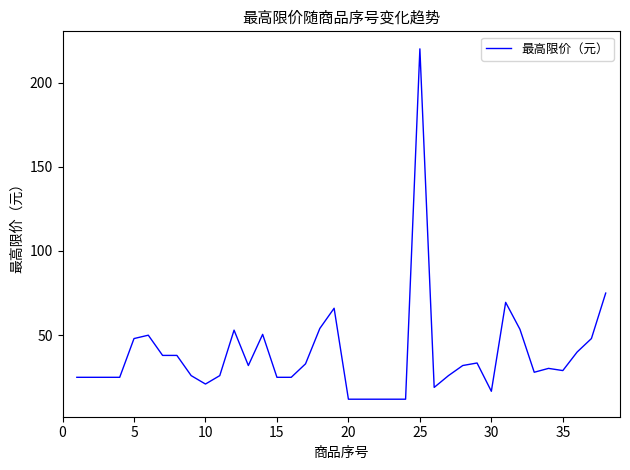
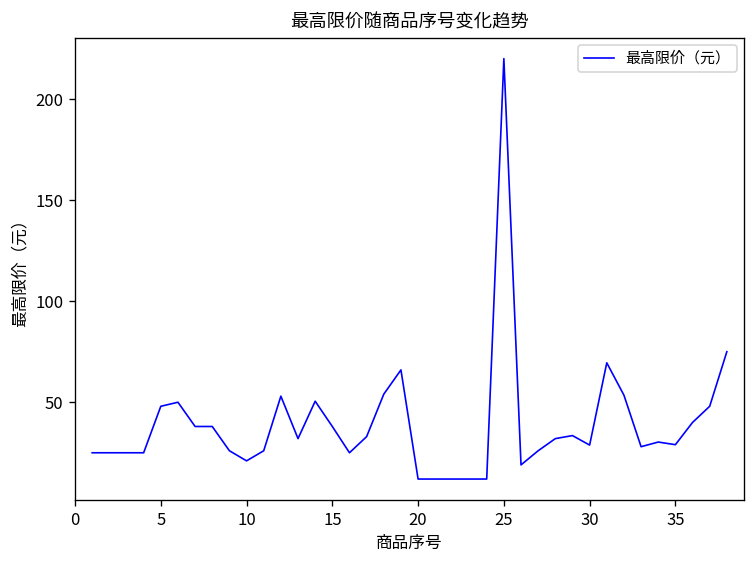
  {
    "5": 48,
    "10": 21,
-   "15": 25,
+   "15": 38,
    "20": 12,
    "25": 220,
-   "30": 17,
+   "30": 29,
    "35": 29
  }
